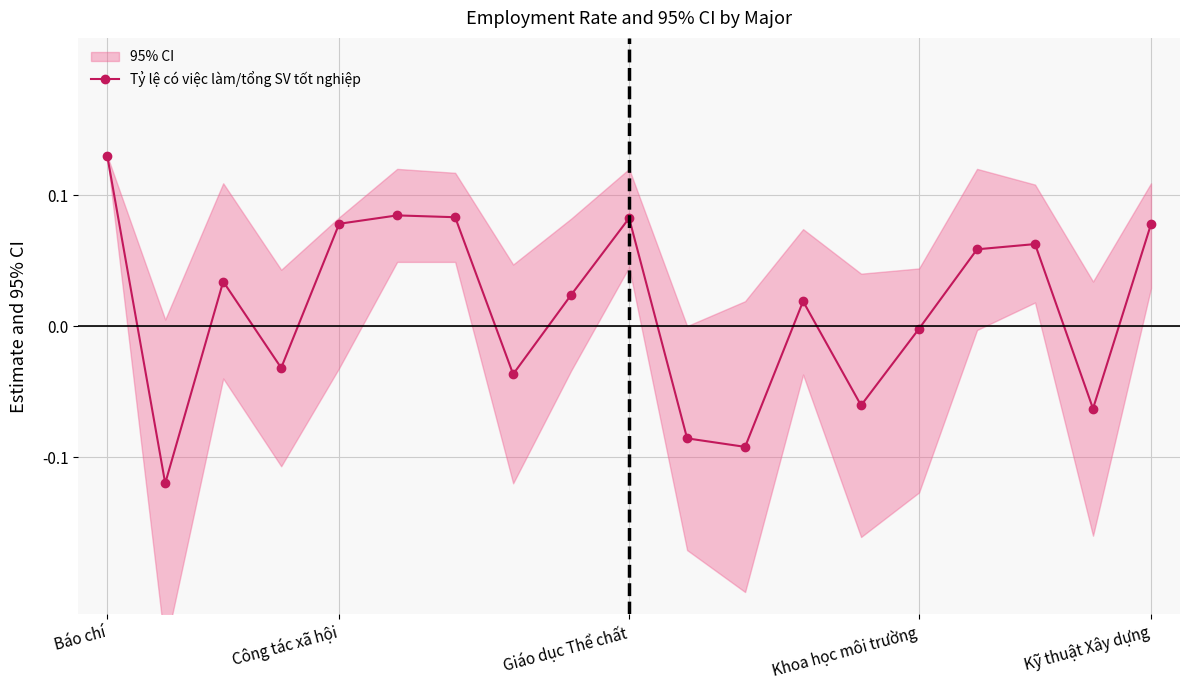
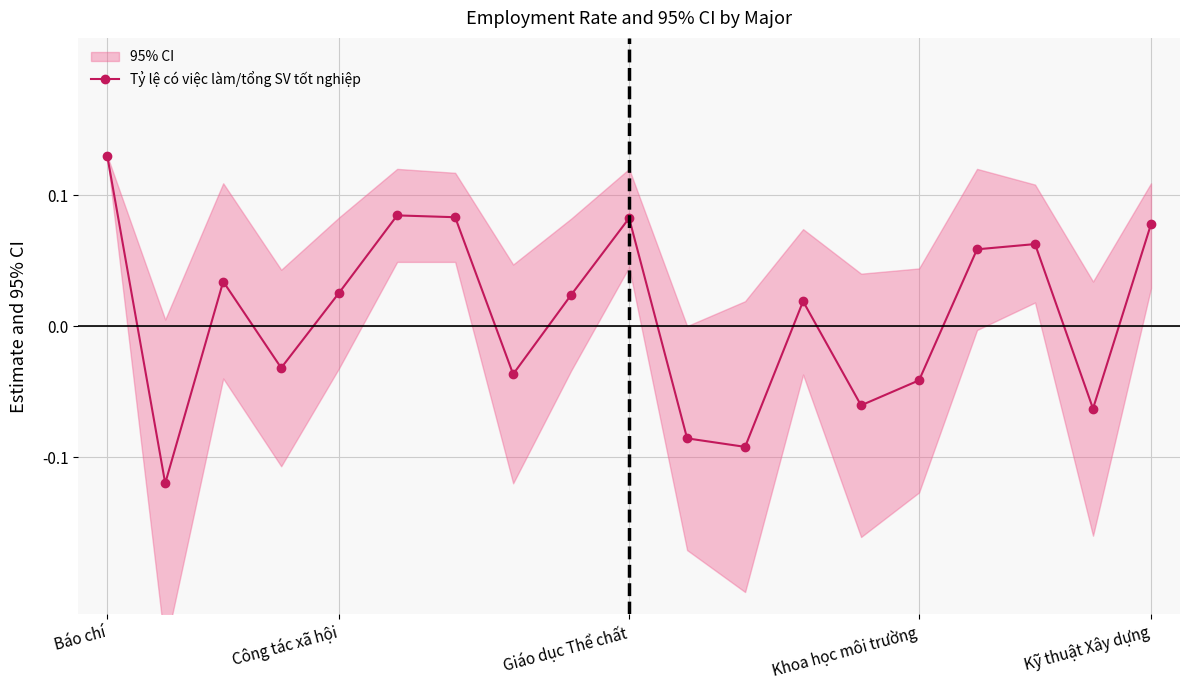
  {
    "Tỷ lệ có việc làm/tổng SV tốt nghiệp": {
-     "Công tác xã hội": 0.078,
+     "Công tác xã hội": 0.025,
      "Giáo dục Thể chất": 0.082,
-     "Khoa học môi trường": -0.002,
+     "Khoa học môi trường": -0.041,
      "Kỹ thuật Xây dựng": 0.078
    }
  }
